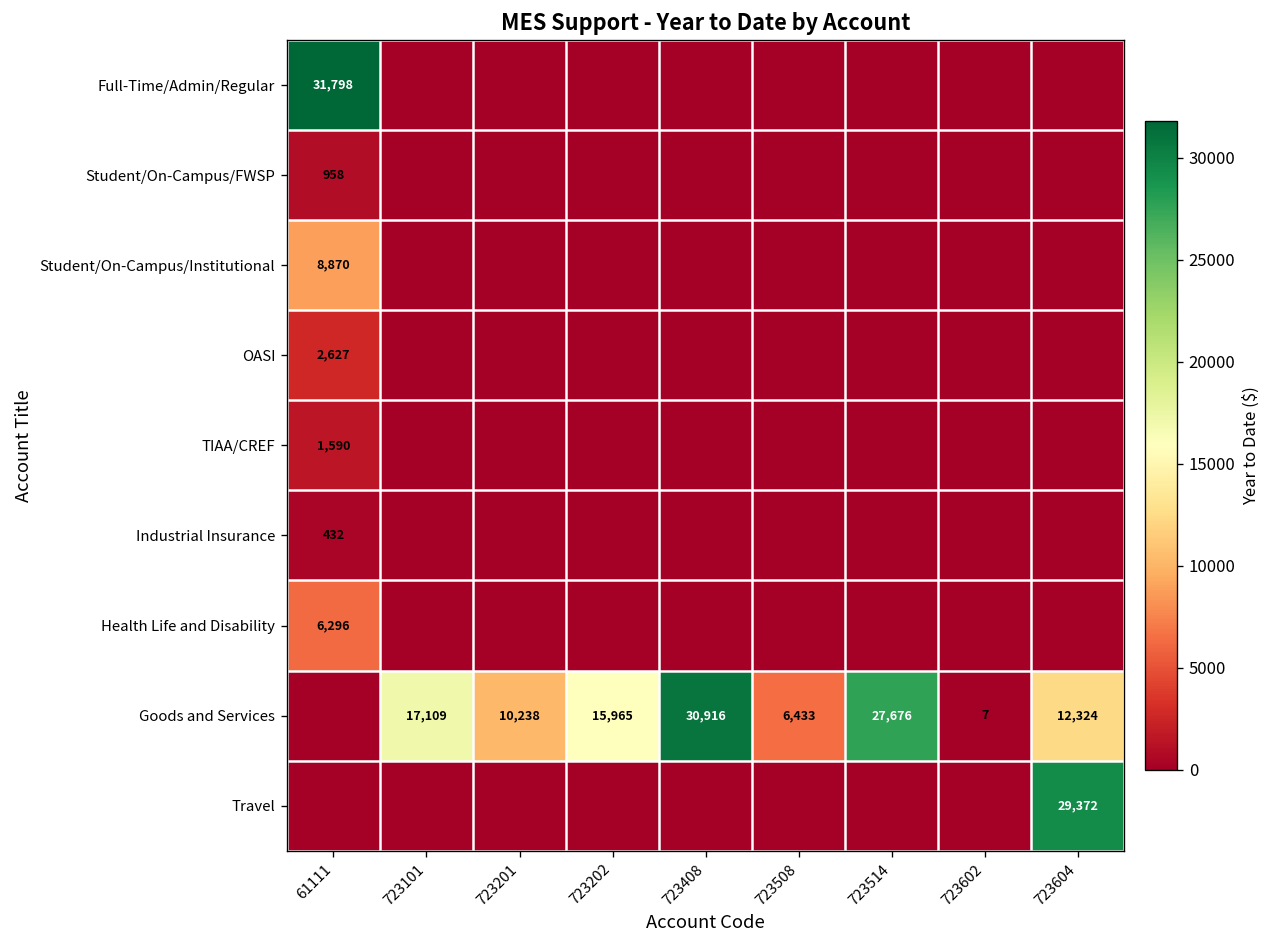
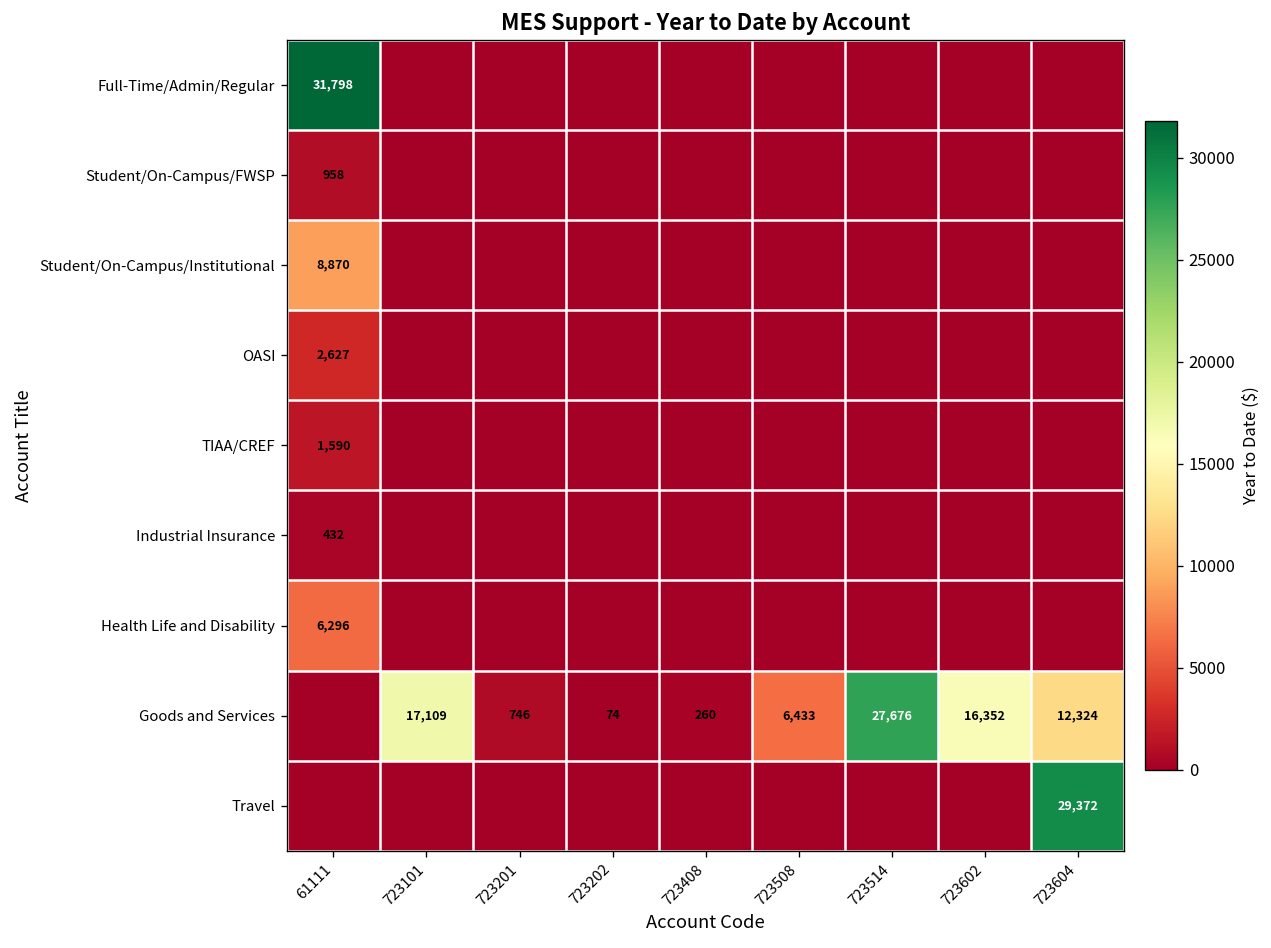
  {
    "Full-Time/Admin/Regular": {
      "61111": "31,798"
    },
    "Student/On-Campus/FWSP": {
      "61111": "958"
    },
    "Student/On-Campus/Institutional": {
      "61111": "8,870"
    },
    "OASI": {
      "61111": "2,627"
    },
    "TIAA/CREF": {
      "61111": "1,590"
    },
    "Industrial Insurance": {
      "61111": "432"
    },
    "Health Life and Disability": {
      "61111": "6,296"
    },
    "Goods and Services": {
      "723101": "17,109",
-     "723201": "10,238",
-     "723202": "15,965",
-     "723408": "30,916",
+     "723201": "746",
+     "723202": "74",
+     "723408": "260",
      "723508": "6,433",
      "723514": "27,676",
-     "723602": "7",
+     "723602": "16,352",
      "723604": "12,324"
    },
    "Travel": {
      "723604": "29,372"
    }
  }
